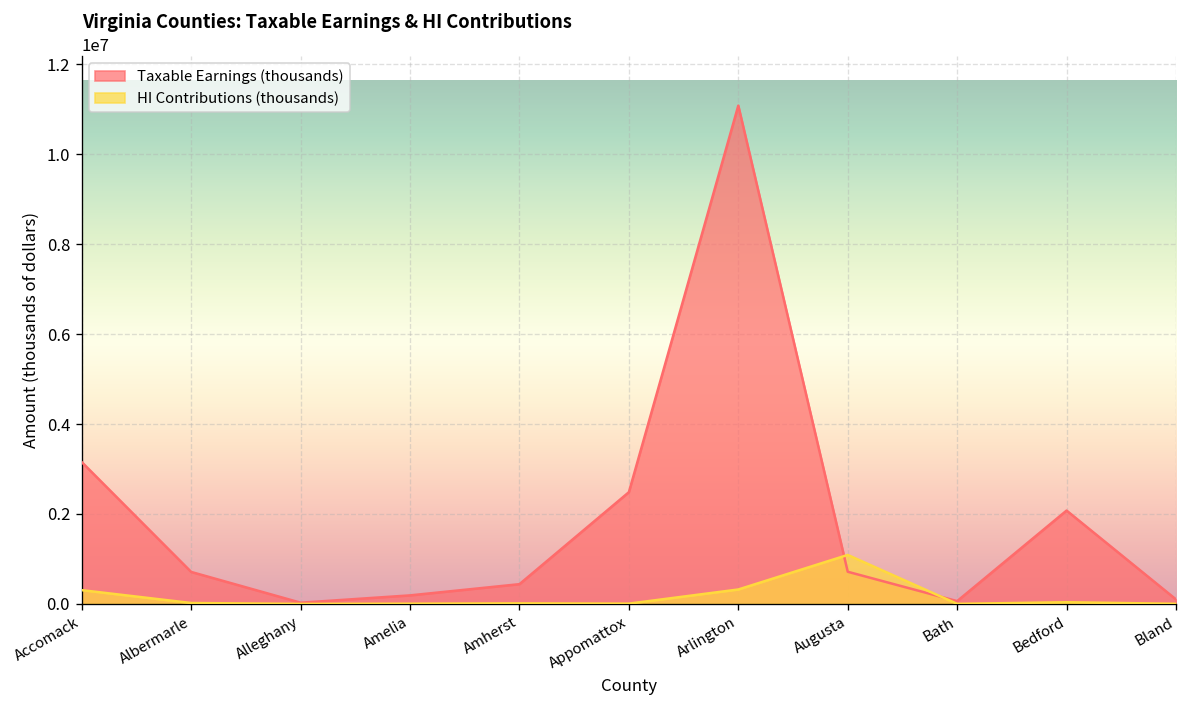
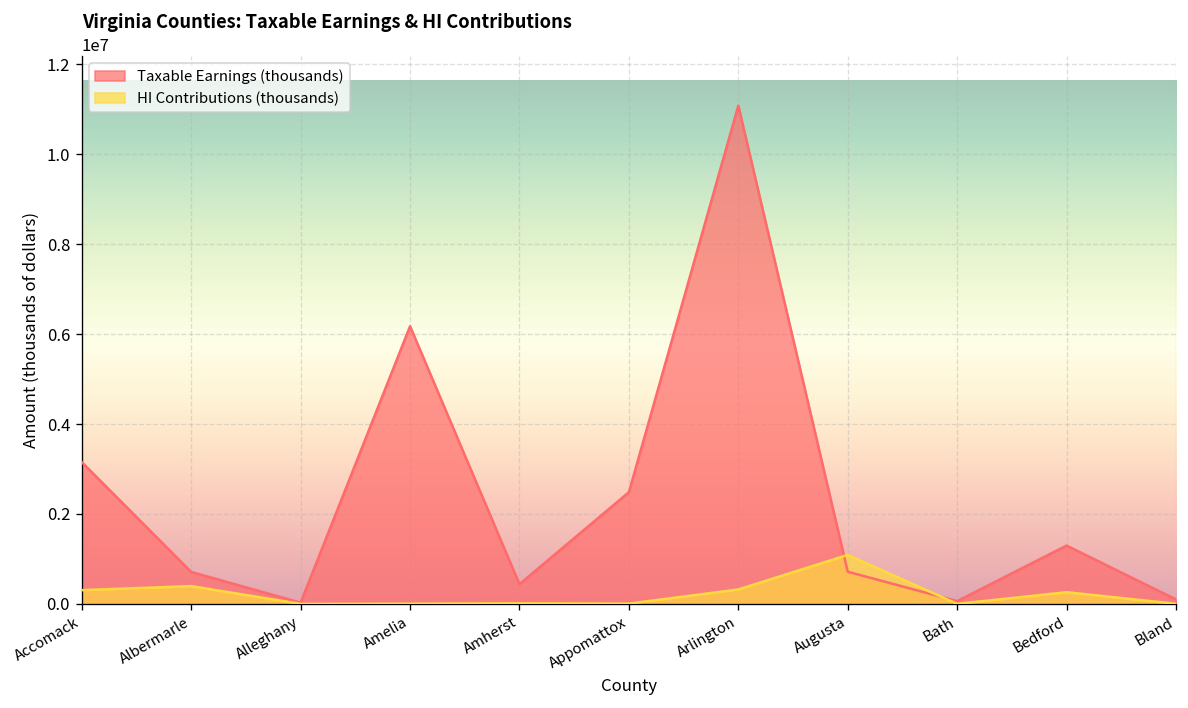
  {
    "Taxable Earnings (thousands)": {
      "Accomack": 3200000,
      "Albermarle": 700000,
-     "Amelia": 200000,
+     "Amelia": 6200000,
      "Amherst": 400000,
      "Appomattox": 2500000,
      "Arlington": 11100000,
      "Augusta": 700000,
-     "Bedford": 2100000,
+     "Bedford": 1300000,
      "Bland": 100000
    },
    "HI Contributions (thousands)": {
      "Accomack": 300000,
-     "Albermarle": 0,
+     "Albermarle": 400000,
      "Amelia": 0,
      "Amherst": 0,
      "Appomattox": 0,
      "Arlington": 300000,
      "Augusta": 1100000,
-     "Bedford": 0,
+     "Bedford": 300000,
      "Bland": 0
    }
  }
